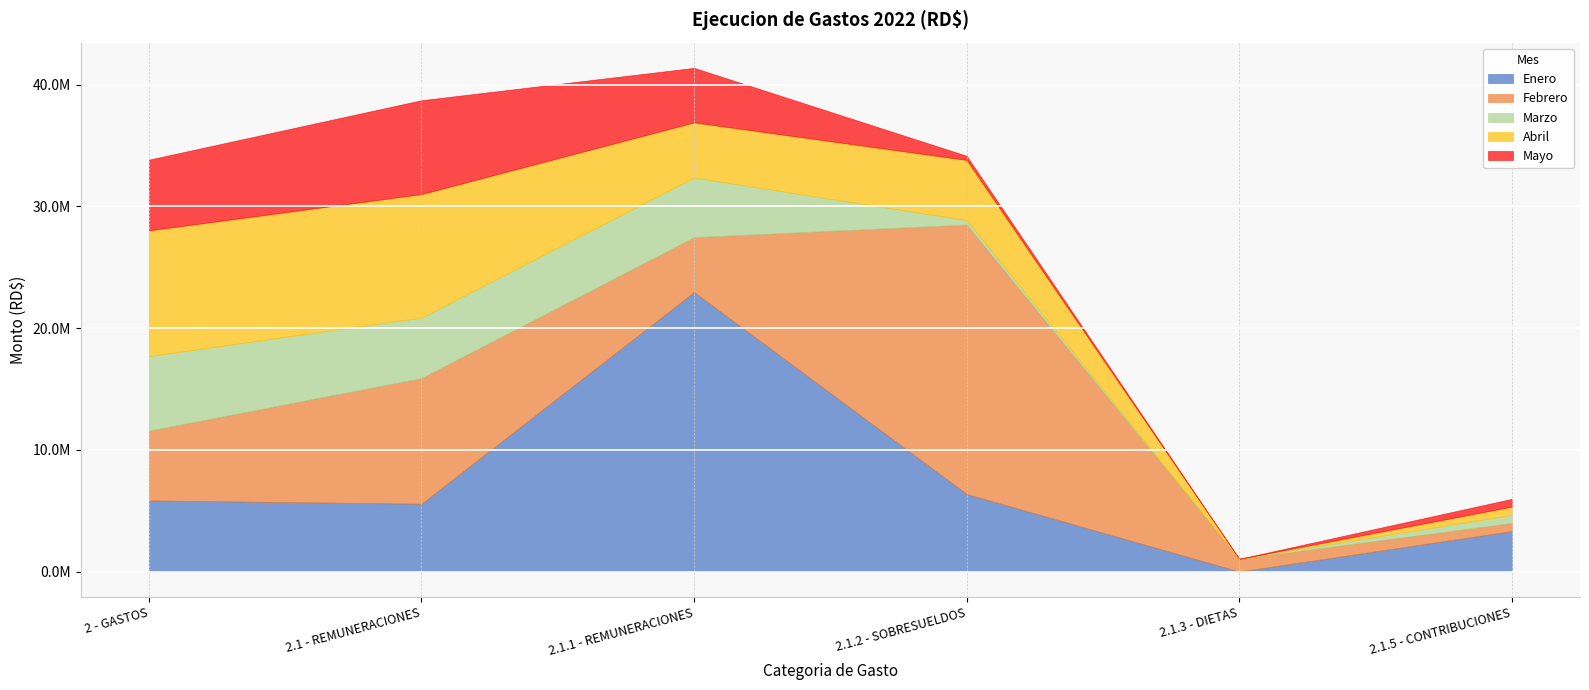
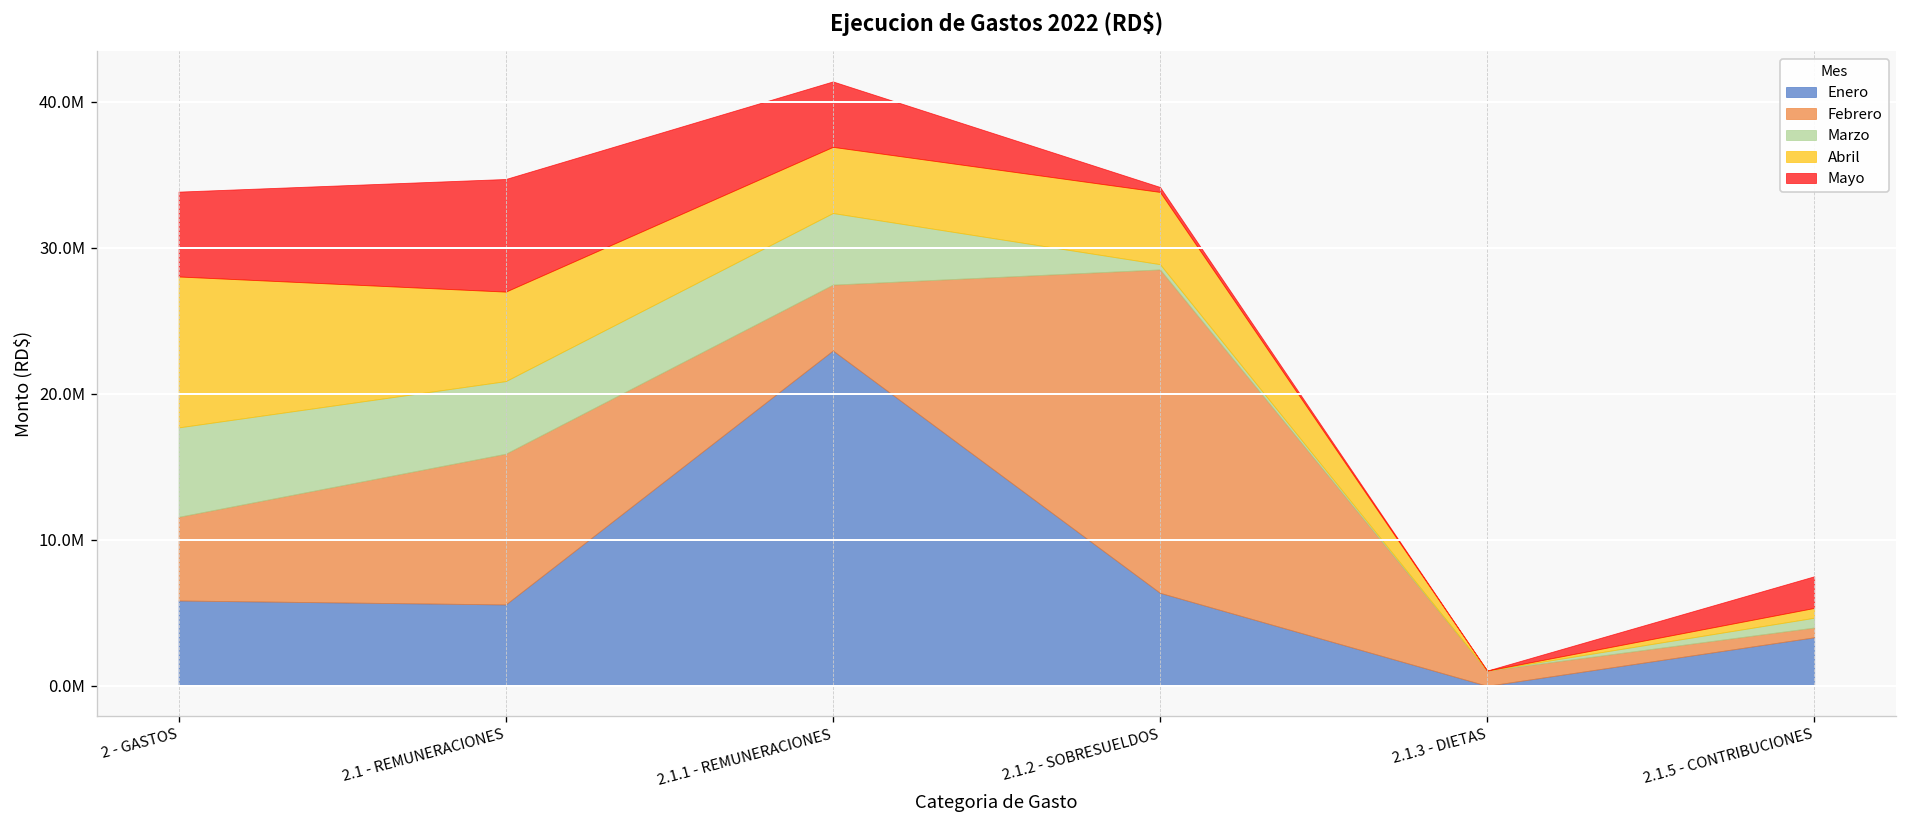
  {
    "Enero": {
      "2 - GASTOS": 5800000,
      "2.1 - REMUNERACIONES": 5600000,
      "2.1.1 - REMUNERACIONES": 23000000,
      "2.1.2 - SOBRESUELDOS": 6400000,
      "2.1.3 - DIETAS": 0,
      "2.1.5 - CONTRIBUCIONES": 3300000
    },
    "Febrero": {
      "2 - GASTOS": 5700000,
      "2.1 - REMUNERACIONES": 10300000,
      "2.1.1 - REMUNERACIONES": 4500000,
      "2.1.2 - SOBRESUELDOS": 22100000,
      "2.1.5 - CONTRIBUCIONES": 700000
    },
    "Marzo": {
      "2 - GASTOS": 6100000,
      "2.1 - REMUNERACIONES": 5000000,
      "2.1.1 - REMUNERACIONES": 4900000,
      "2.1.2 - SOBRESUELDOS": 400000,
      "2.1.5 - CONTRIBUCIONES": 700000
    },
    "Abril": {
      "2 - GASTOS": 10300000,
-     "2.1 - REMUNERACIONES": 10100000,
+     "2.1 - REMUNERACIONES": 6100000,
      "2.1.1 - REMUNERACIONES": 4500000,
      "2.1.2 - SOBRESUELDOS": 4900000,
      "2.1.5 - CONTRIBUCIONES": 700000
    },
    "Mayo": {
      "2 - GASTOS": 5800000,
      "2.1 - REMUNERACIONES": 7700000,
      "2.1.1 - REMUNERACIONES": 4500000,
      "2.1.2 - SOBRESUELDOS": 300000,
-     "2.1.5 - CONTRIBUCIONES": 600000
+     "2.1.5 - CONTRIBUCIONES": 2200000
    }
  }
